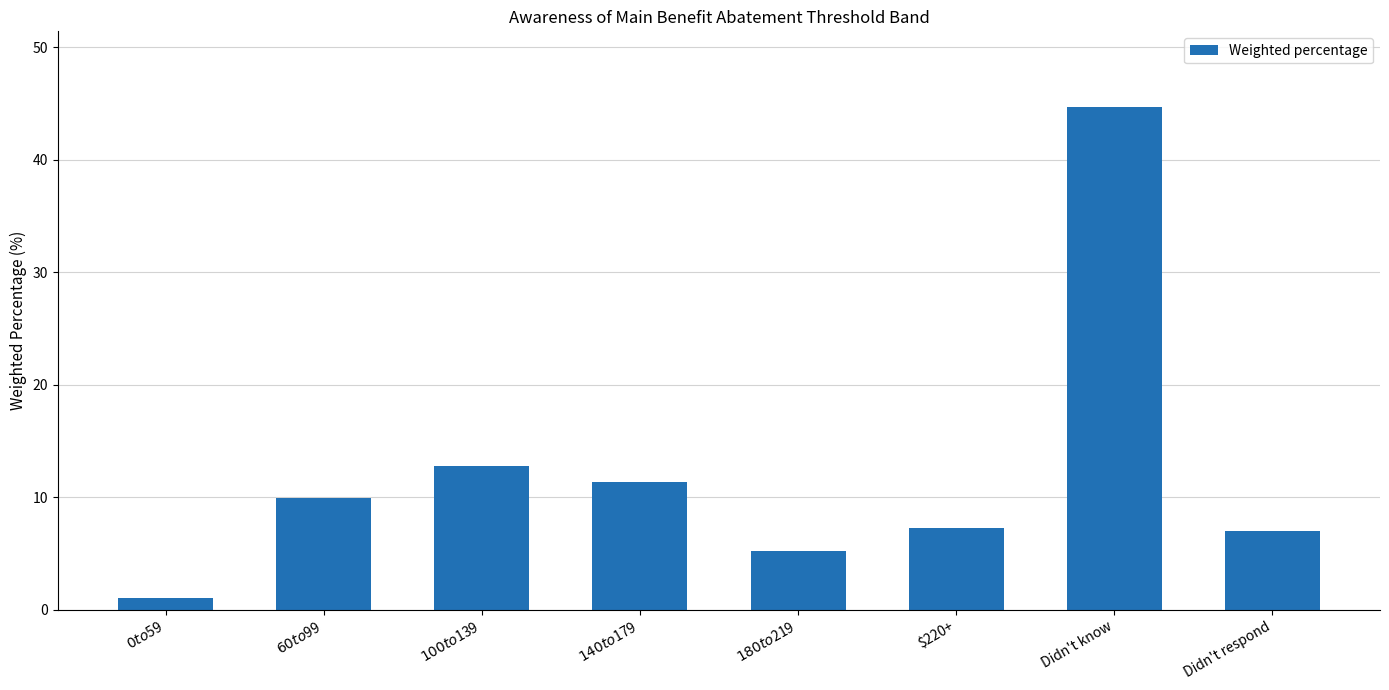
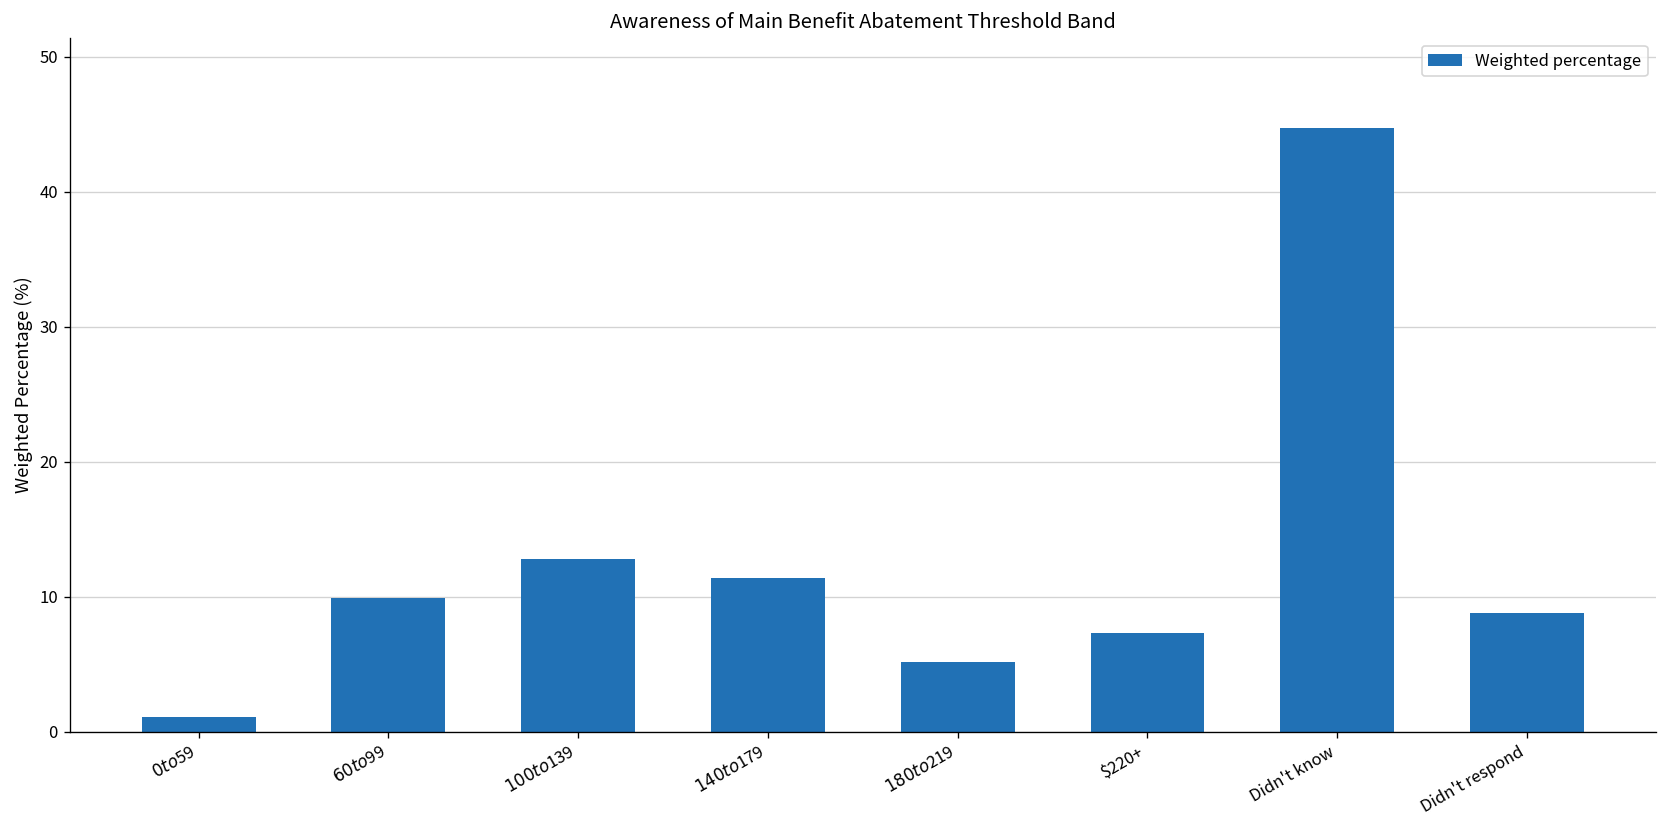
  {
    "$220+": 7.3,
    "Didn't know": 44.7,
-   "Didn't respond": 7.0
+   "Didn't respond": 8.8
  }
